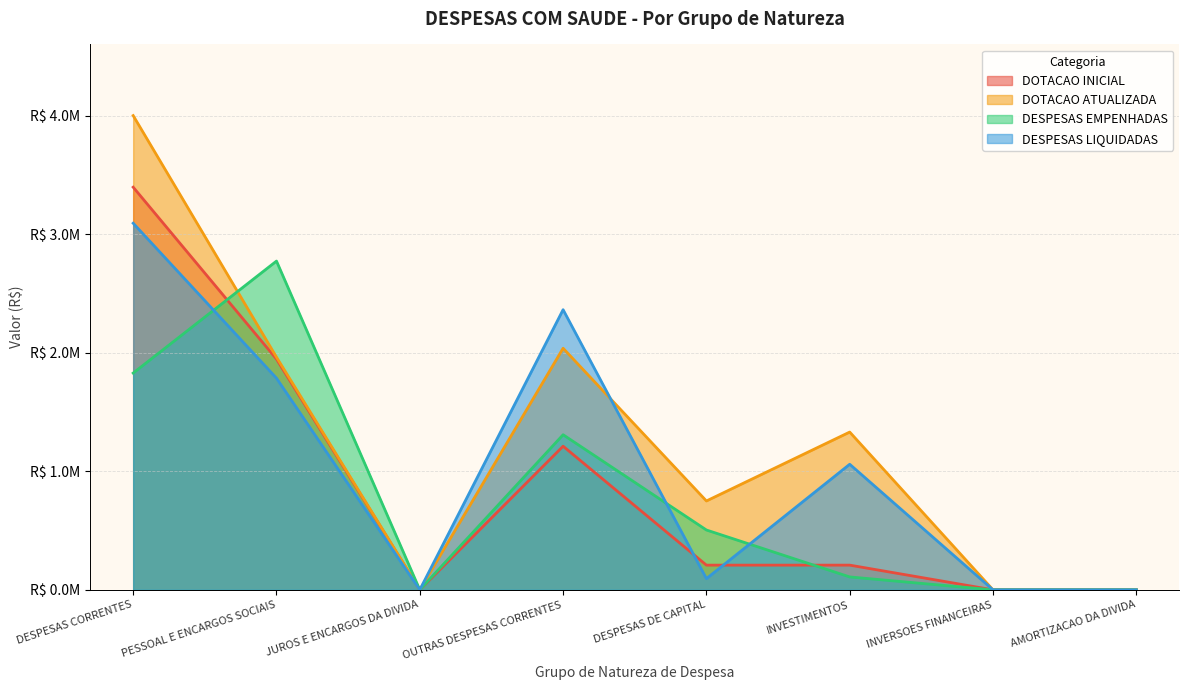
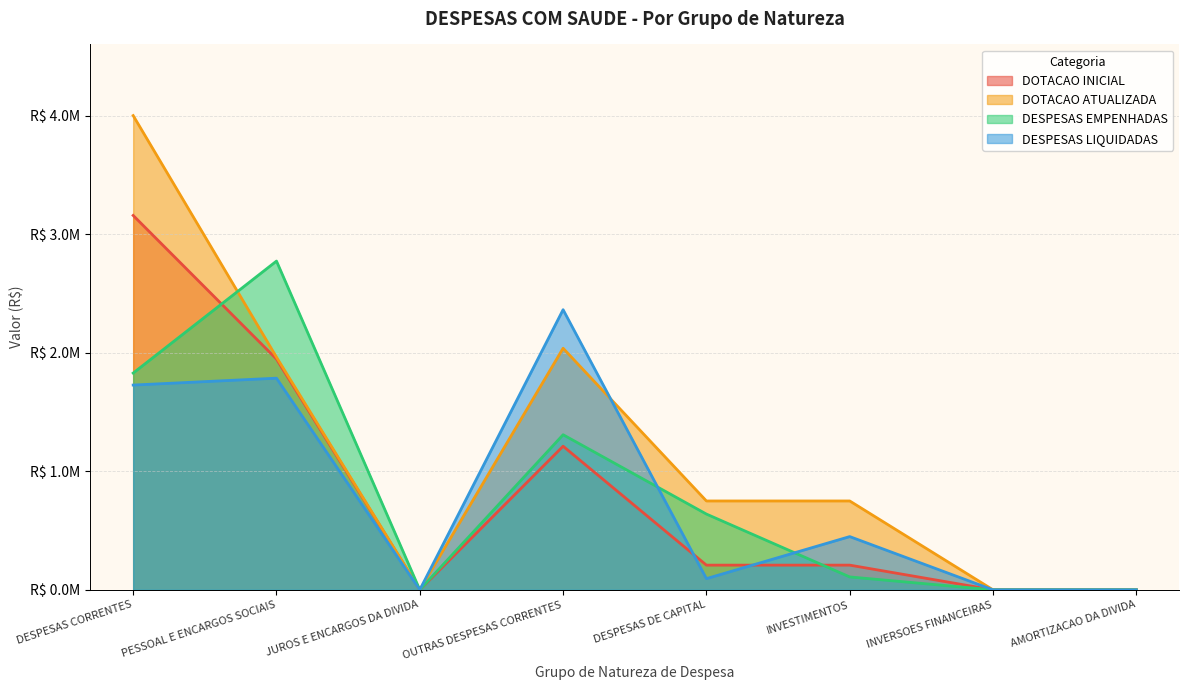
  {
    "DOTACAO INICIAL": {
-     "DESPESAS CORRENTES": "R$ 3400000",
+     "DESPESAS CORRENTES": "R$ 3160000",
      "OUTRAS DESPESAS CORRENTES": "R$ 1210000",
      "DESPESAS DE CAPITAL": "R$ 210000",
      "INVESTIMENTOS": "R$ 210000"
    },
    "DOTACAO ATUALIZADA": {
      "DESPESAS CORRENTES": "R$ 4000000",
      "OUTRAS DESPESAS CORRENTES": "R$ 2040000",
      "DESPESAS DE CAPITAL": "R$ 750000",
-     "INVESTIMENTOS": "R$ 1330000"
+     "INVESTIMENTOS": "R$ 750000"
    },
    "DESPESAS EMPENHADAS": {
      "DESPESAS CORRENTES": "R$ 1830000",
      "PESSOAL E ENCARGOS SOCIAIS": "R$ 2770000",
      "OUTRAS DESPESAS CORRENTES": "R$ 1310000",
-     "DESPESAS DE CAPITAL": "R$ 510000",
+     "DESPESAS DE CAPITAL": "R$ 640000",
      "INVESTIMENTOS": "R$ 110000"
    },
    "DESPESAS LIQUIDADAS": {
-     "DESPESAS CORRENTES": "R$ 3090000",
+     "DESPESAS CORRENTES": "R$ 1730000",
      "PESSOAL E ENCARGOS SOCIAIS": "R$ 1790000",
      "OUTRAS DESPESAS CORRENTES": "R$ 2360000",
      "DESPESAS DE CAPITAL": "R$ 90000",
-     "INVESTIMENTOS": "R$ 1060000"
+     "INVESTIMENTOS": "R$ 450000"
    }
  }
